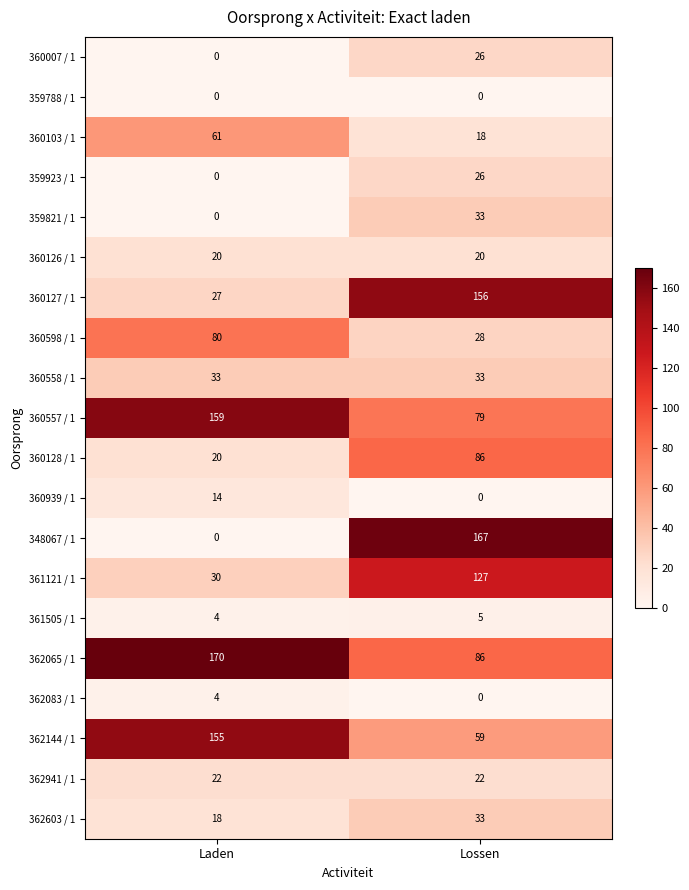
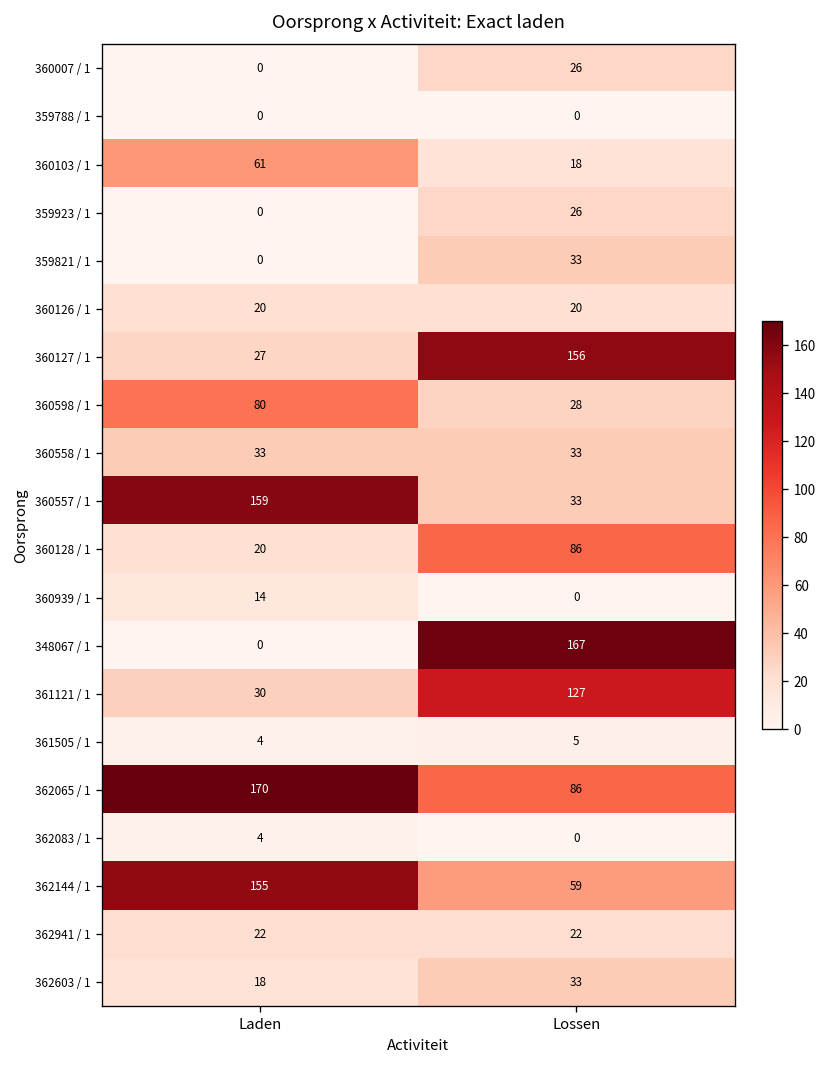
  {
    "360007 / 1": {
      "Laden": 0,
      "Lossen": 26
    },
    "359788 / 1": {
      "Laden": 0,
      "Lossen": 0
    },
    "360103 / 1": {
      "Laden": 61,
      "Lossen": 18
    },
    "359923 / 1": {
      "Laden": 0,
      "Lossen": 26
    },
    "359821 / 1": {
      "Laden": 0,
      "Lossen": 33
    },
    "360126 / 1": {
      "Laden": 20,
      "Lossen": 20
    },
    "360127 / 1": {
      "Laden": 27,
      "Lossen": 156
    },
    "360598 / 1": {
      "Laden": 80,
      "Lossen": 28
    },
    "360558 / 1": {
      "Laden": 33,
      "Lossen": 33
    },
    "360557 / 1": {
      "Laden": 159,
-     "Lossen": 79
+     "Lossen": 33
    },
    "360128 / 1": {
      "Laden": 20,
      "Lossen": 86
    },
    "360939 / 1": {
      "Laden": 14,
      "Lossen": 0
    },
    "348067 / 1": {
      "Laden": 0,
      "Lossen": 167
    },
    "361121 / 1": {
      "Laden": 30,
      "Lossen": 127
    },
    "361505 / 1": {
      "Laden": 4,
      "Lossen": 5
    },
    "362065 / 1": {
      "Laden": 170,
      "Lossen": 86
    },
    "362083 / 1": {
      "Laden": 4,
      "Lossen": 0
    },
    "362144 / 1": {
      "Laden": 155,
      "Lossen": 59
    },
    "362941 / 1": {
      "Laden": 22,
      "Lossen": 22
    },
    "362603 / 1": {
      "Laden": 18,
      "Lossen": 33
    }
  }
